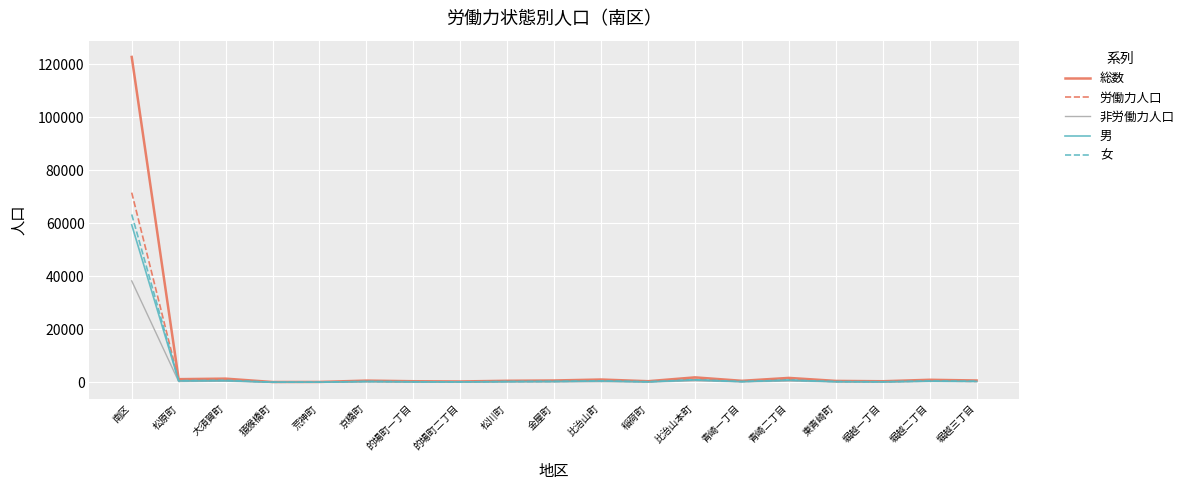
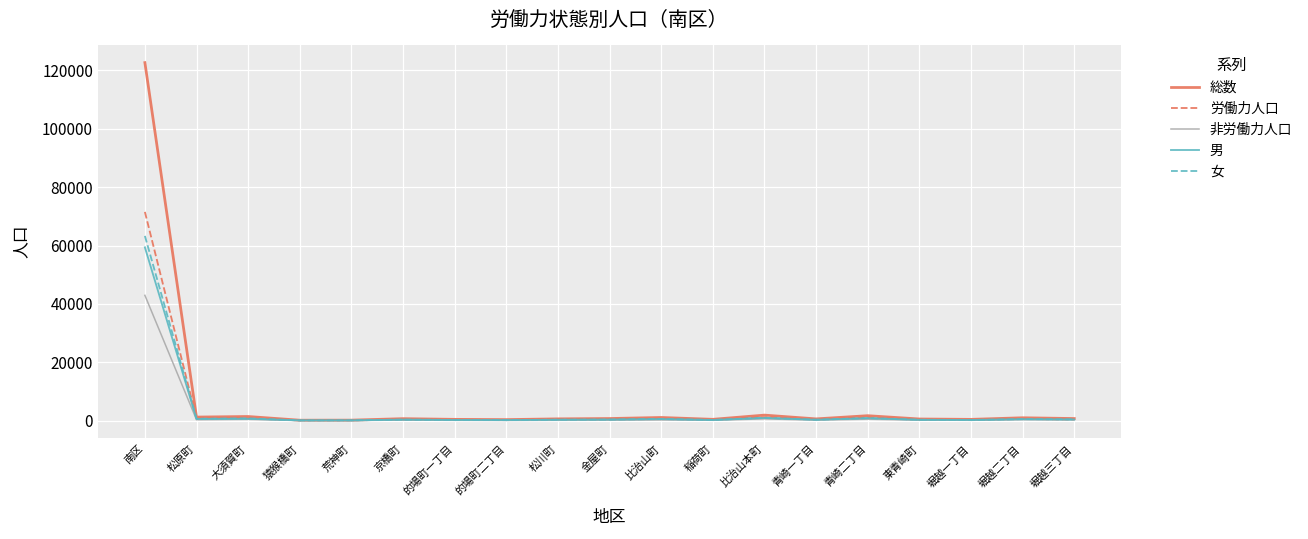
  {
    "非労働力人口": {
-     "南区": 38000
+     "南区": 43000
    }
  }
